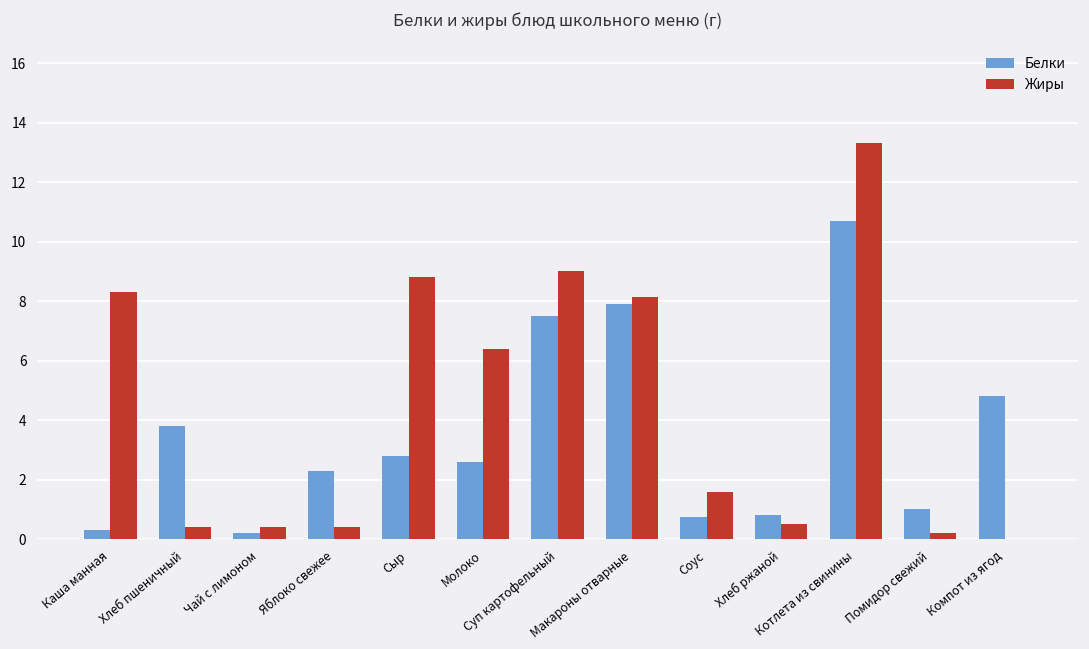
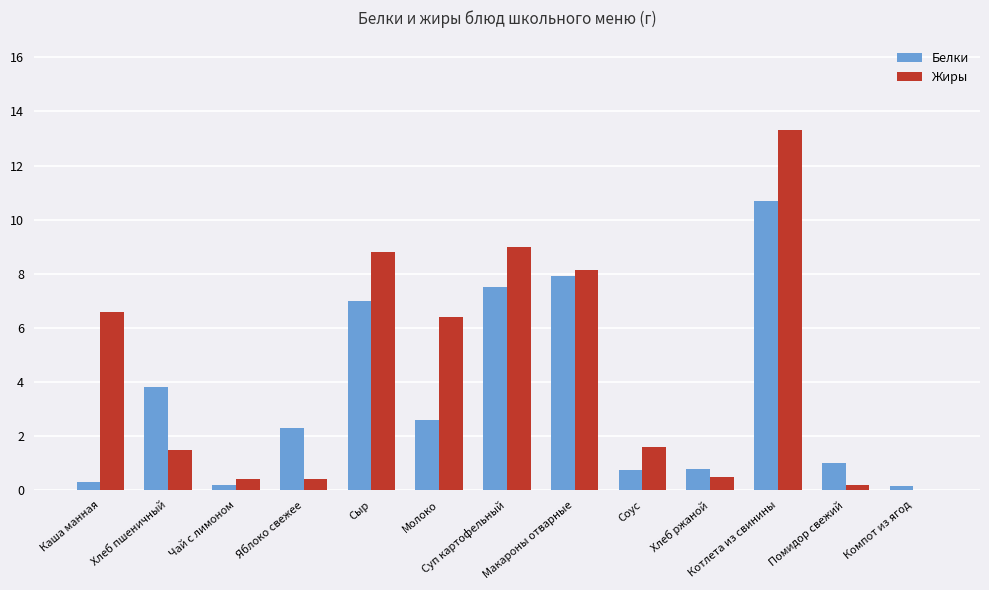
  {
    "Белки": {
      "Каша манная": 0.3,
      "Хлеб пшеничный": 3.8,
      "Чай с лимоном": 0.2,
      "Яблоко свежее": 2.3,
-     "Сыр": 2.8,
+     "Сыр": 7.0,
      "Молоко": 2.6,
      "Суп картофельный": 7.5,
      "Макароны отварные": 7.9,
      "Соус": 0.7,
      "Хлеб ржаной": 0.8,
      "Котлета из свинины": 10.7,
      "Помидор свежий": 1.0,
-     "Компот из ягод": 4.8
+     "Компот из ягод": 0.1
    },
    "Жиры": {
-     "Каша манная": 8.3,
-     "Хлеб пшеничный": 0.4,
+     "Каша манная": 6.6,
+     "Хлеб пшеничный": 1.5,
      "Чай с лимоном": 0.4,
      "Яблоко свежее": 0.4,
      "Сыр": 8.8,
      "Молоко": 6.4,
      "Суп картофельный": 9.0,
      "Макароны отварные": 8.1,
      "Соус": 1.6,
      "Хлеб ржаной": 0.5,
      "Котлета из свинины": 13.3,
      "Помидор свежий": 0.2,
      "Компот из ягод": 0.0
    }
  }
